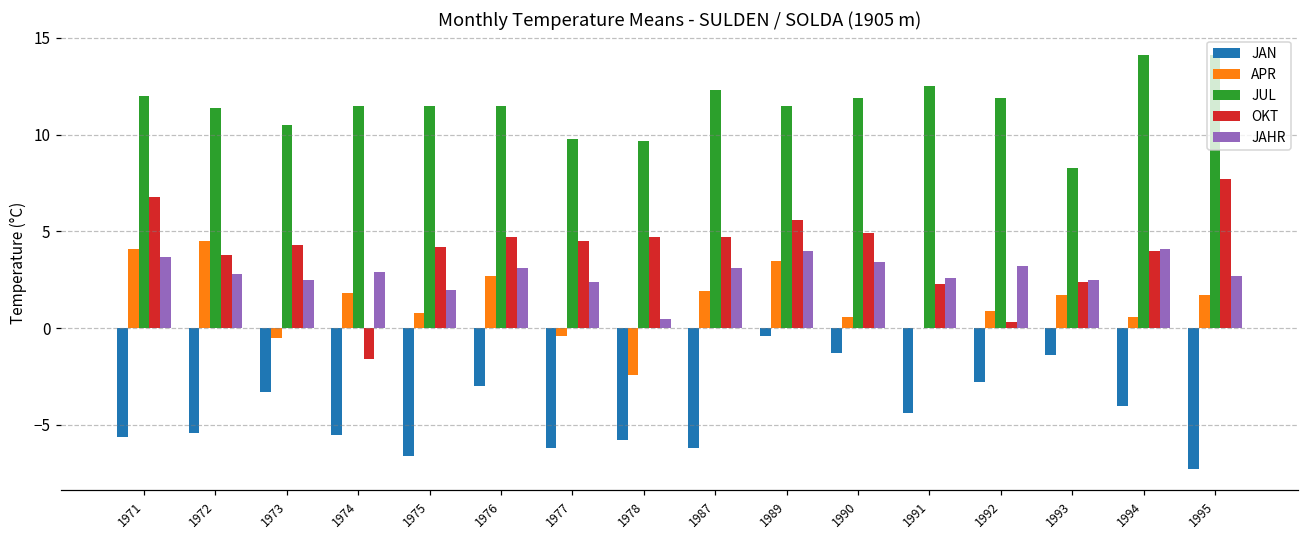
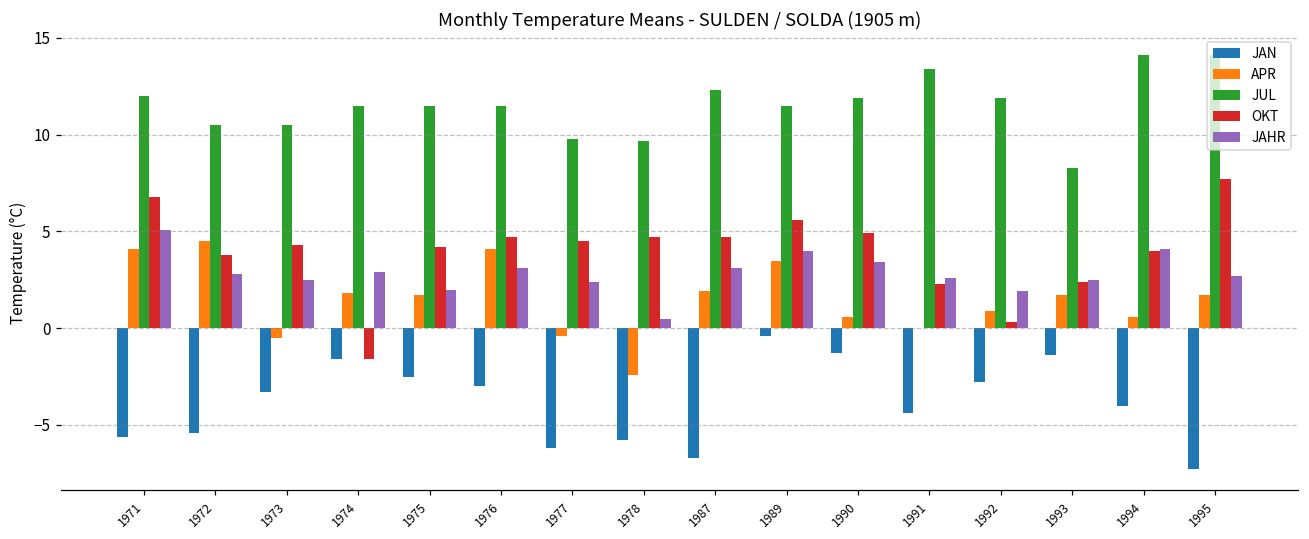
  {
    "JAN": {
      "1971": -5.6,
      "1972": -5.4,
      "1973": -3.3,
-     "1974": -5.5,
-     "1975": -6.6,
+     "1974": -1.6,
+     "1975": -2.5,
      "1976": -3.0,
      "1977": -6.2,
      "1978": -5.8,
-     "1987": -6.2,
+     "1987": -6.7,
      "1989": -0.4,
      "1990": -1.3,
      "1991": -4.4,
      "1992": -2.8,
      "1993": -1.4,
      "1994": -4.0,
      "1995": -7.3
    },
    "APR": {
      "1971": 4.1,
      "1972": 4.5,
      "1973": -0.5,
      "1974": 1.8,
-     "1975": 0.8,
-     "1976": 2.7,
+     "1975": 1.7,
+     "1976": 4.1,
      "1977": -0.4,
      "1978": -2.4,
      "1987": 1.9,
      "1989": 3.5,
      "1990": 0.6,
      "1991": 0.0,
      "1992": 0.9,
      "1993": 1.7,
      "1994": 0.6,
      "1995": 1.7
    },
    "JUL": {
      "1971": 12.0,
-     "1972": 11.4,
+     "1972": 10.5,
      "1973": 10.5,
      "1974": 11.5,
      "1975": 11.5,
      "1976": 11.5,
      "1977": 9.8,
      "1978": 9.7,
      "1987": 12.3,
      "1989": 11.5,
      "1990": 11.9,
-     "1991": 12.5,
+     "1991": 13.4,
      "1992": 11.9,
      "1993": 8.3,
      "1994": 14.1
    },
    "OKT": {
      "1971": 6.8,
      "1972": 3.8,
      "1973": 4.3,
      "1974": -1.6,
      "1975": 4.2,
      "1976": 4.7,
      "1977": 4.5,
      "1978": 4.7,
      "1987": 4.7,
      "1989": 5.6,
      "1990": 4.9,
      "1991": 2.3,
      "1992": 0.3,
      "1993": 2.4,
      "1994": 4.0,
      "1995": 7.7
    },
    "JAHR": {
-     "1971": 3.7,
+     "1971": 5.1,
      "1972": 2.8,
      "1973": 2.5,
      "1974": 2.9,
      "1975": 2.0,
      "1976": 3.1,
      "1977": 2.4,
      "1978": 0.5,
      "1987": 3.1,
      "1989": 4.0,
      "1990": 3.4,
      "1991": 2.6,
-     "1992": 3.2,
+     "1992": 1.9,
      "1993": 2.5,
      "1994": 4.1,
      "1995": 2.7
    }
  }
